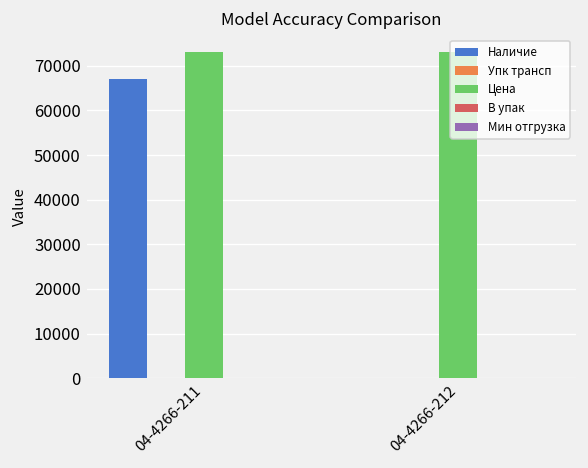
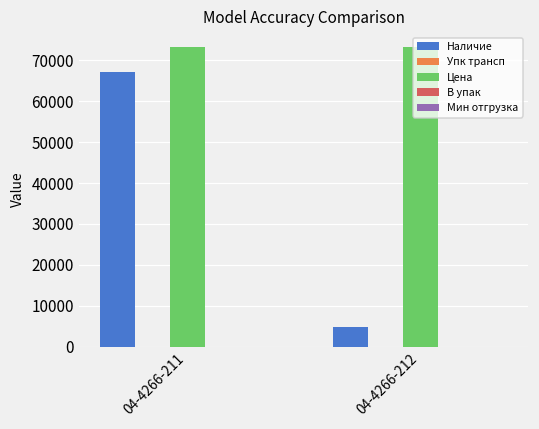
  {
    "Наличие": {
      "04-4266-211": 67000,
-     "04-4266-212": 0
+     "04-4266-212": 5000
    },
    "Цена": {
      "04-4266-211": 73000
    },
    "Мин отгрузка": {
      "04-4266-211": 0,
      "04-4266-212": 0
    }
  }
